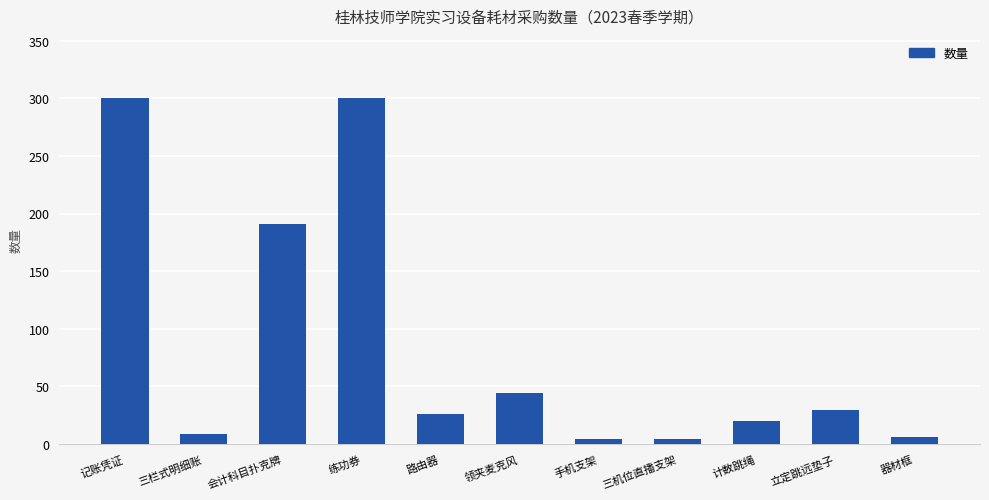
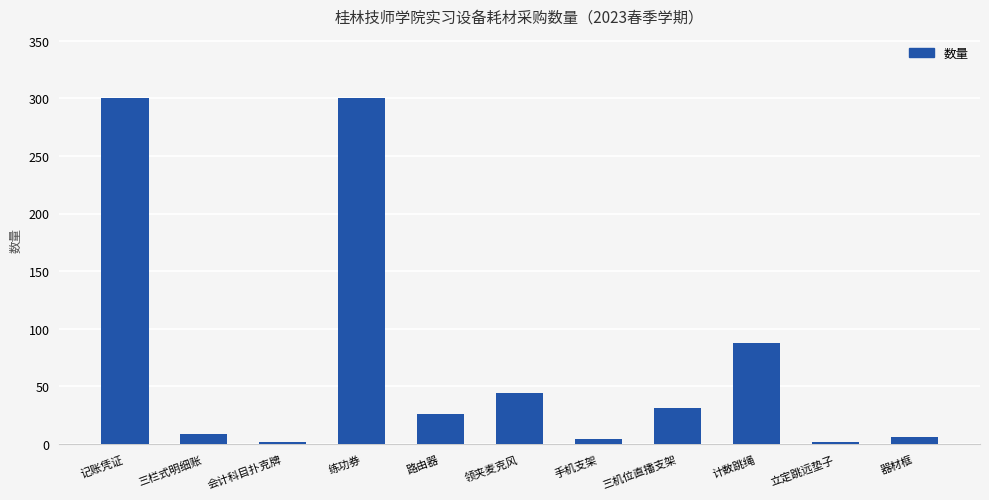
  {
    "记账凭证": 300,
    "三栏式明细账": 9,
-   "会计科目扑克牌": 191,
+   "会计科目扑克牌": 2,
    "练功券": 300,
    "路由器": 26,
    "领夹麦克风": 44,
    "手机支架": 4,
-   "三机位直播支架": 4,
-   "计数跳绳": 20,
-   "立定跳远垫子": 30,
+   "三机位直播支架": 31,
+   "计数跳绳": 88,
+   "立定跳远垫子": 2,
    "器材框": 6
  }
